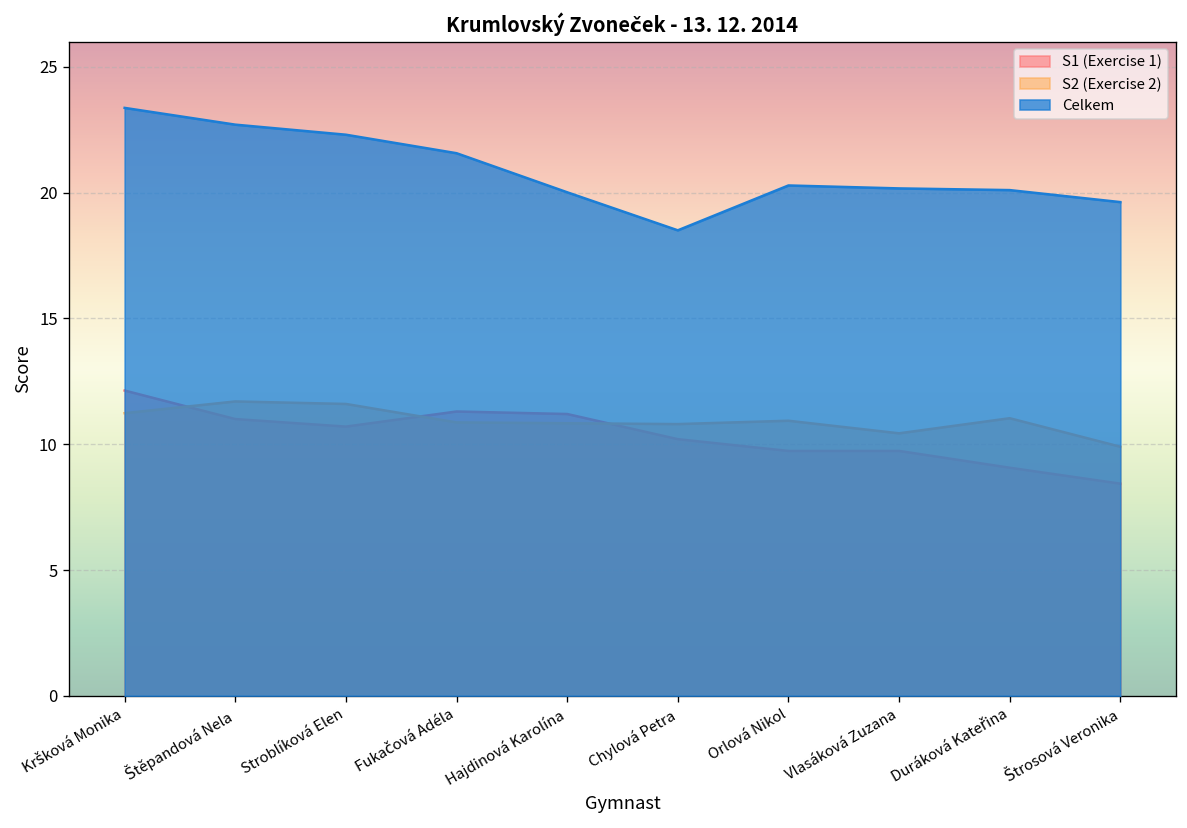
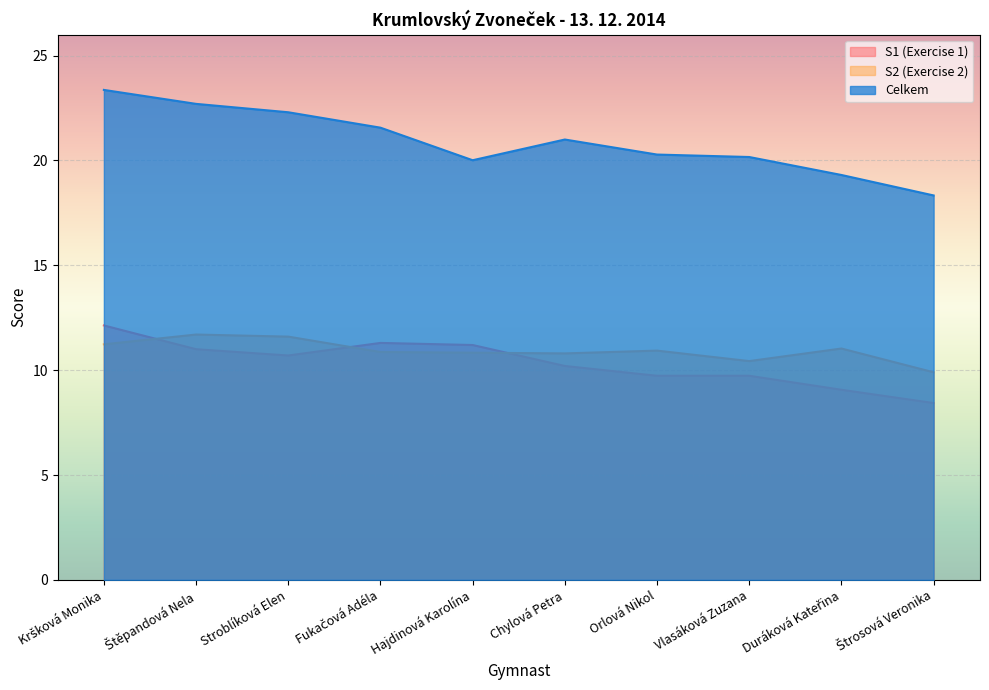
  {
    "Celkem": {
      "Kršková Monika": 23.4,
      "Štěpandová Nela": 22.7,
      "Stroblíková Elen": 22.3,
      "Fukačová Adéla": 21.6,
      "Hajdinová Karolína": 20.0,
-     "Chylová Petra": 18.5,
+     "Chylová Petra": 21.0,
      "Orlová Nikol": 20.3,
      "Vlasáková Zuzana": 20.2,
-     "Duráková Kateřina": 20.1,
-     "Štrosová Veronika": 19.6
+     "Duráková Kateřina": 19.3,
+     "Štrosová Veronika": 18.3
    }
  }
